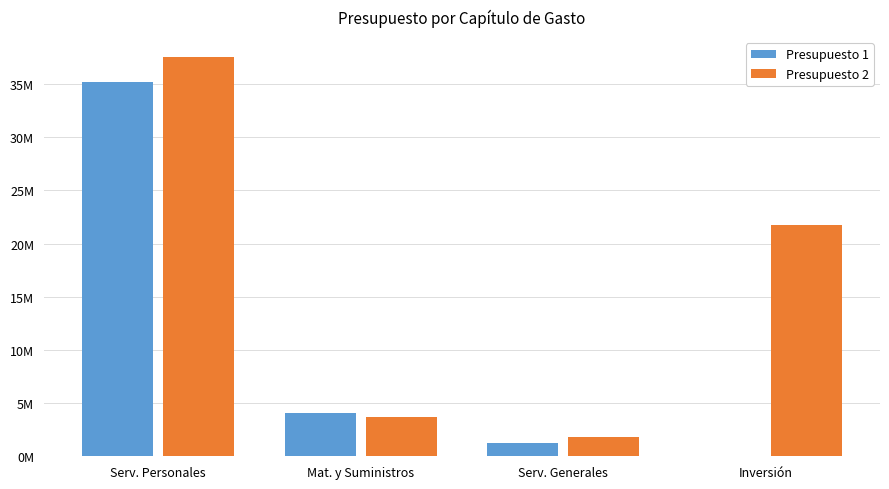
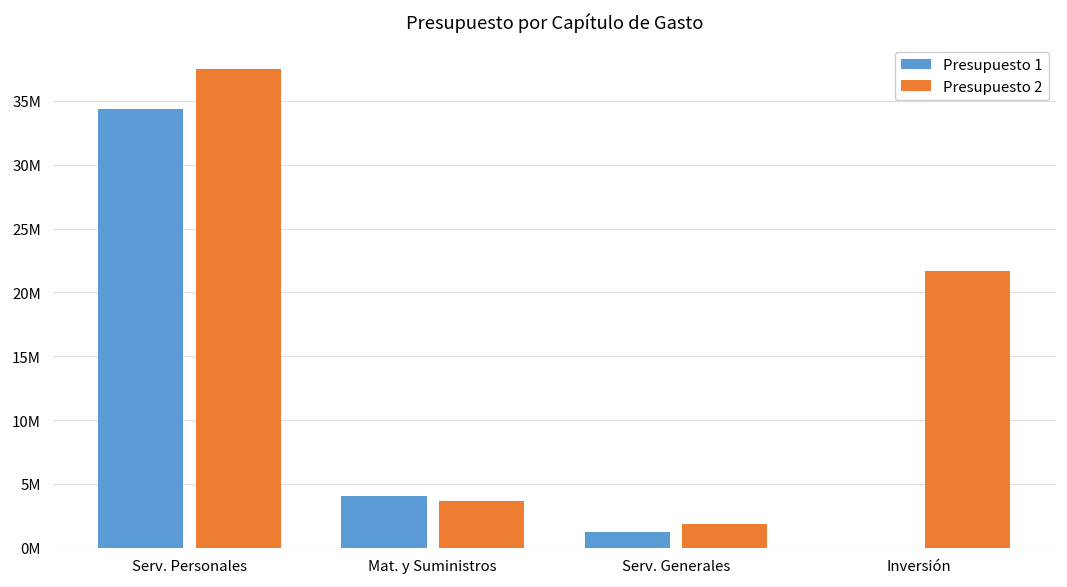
  {
    "Presupuesto 1": {
-     "Serv. Personales": 35200000,
+     "Serv. Personales": 34400000,
      "Mat. y Suministros": 4100000,
      "Serv. Generales": 1200000,
      "Inversión": 0
    },
    "Presupuesto 2": {
      "Serv. Personales": 37500000,
      "Mat. y Suministros": 3700000,
      "Serv. Generales": 1800000,
      "Inversión": 21700000
    }
  }
